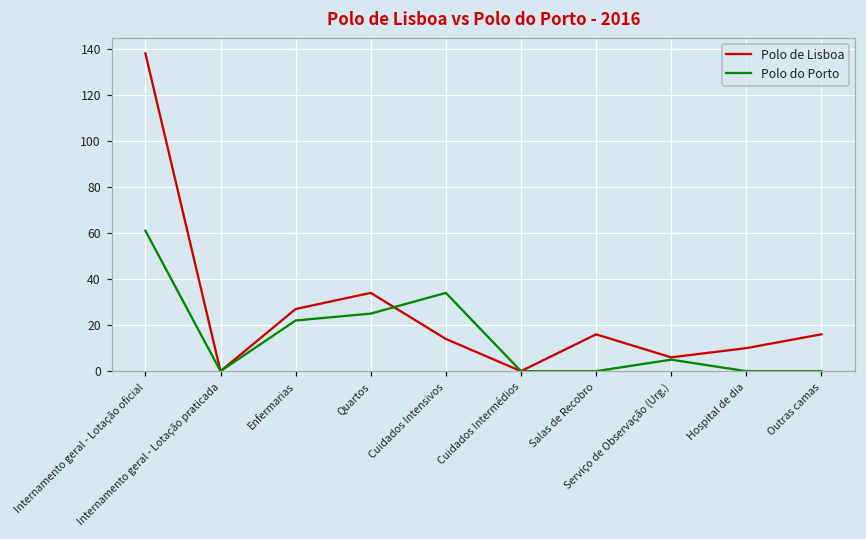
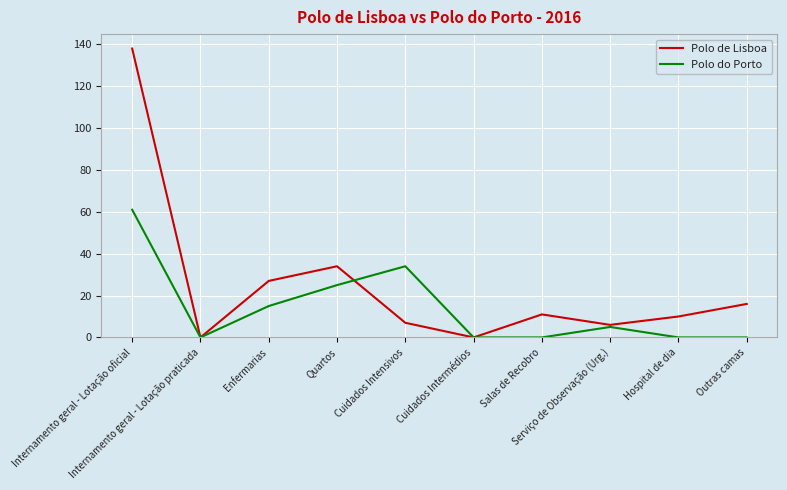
  {
    "Polo de Lisboa": {
      "Internamento geral - Lotação oficial": 138,
      "Enfermarias": 27,
      "Quartos": 34,
-     "Cuidados Intensivos": 14,
-     "Salas de Recobro": 16,
+     "Cuidados Intensivos": 7,
+     "Salas de Recobro": 11,
      "Hospital de dia": 10,
      "Outras camas": 16
    },
    "Polo do Porto": {
      "Internamento geral - Lotação oficial": 61,
-     "Enfermarias": 22,
+     "Enfermarias": 15,
      "Quartos": 25,
      "Cuidados Intensivos": 34,
      "Salas de Recobro": 0,
      "Hospital de dia": 0,
      "Outras camas": 0
    }
  }
